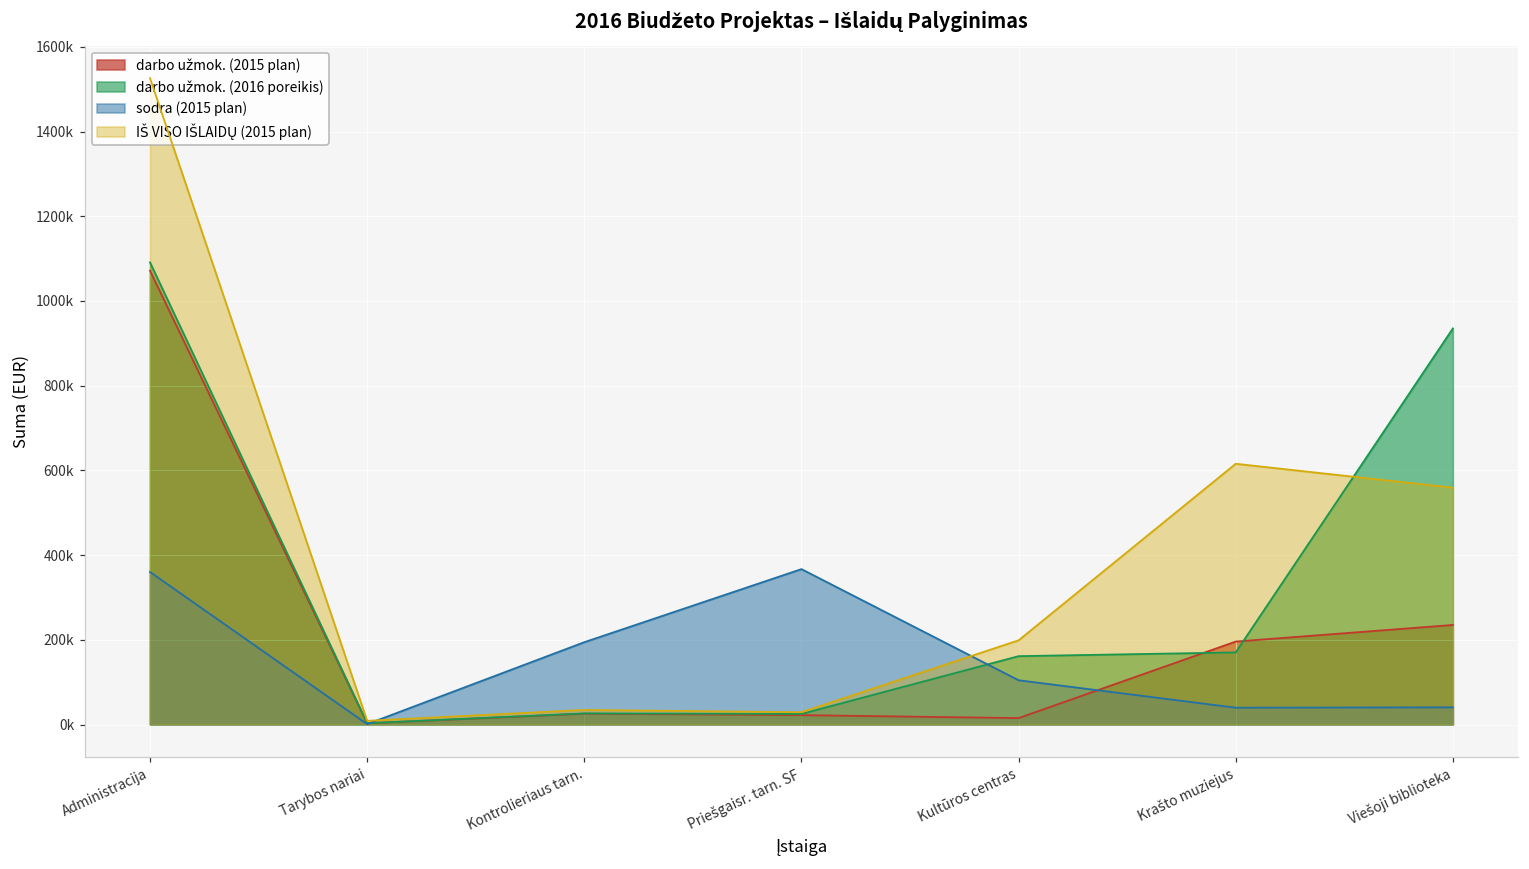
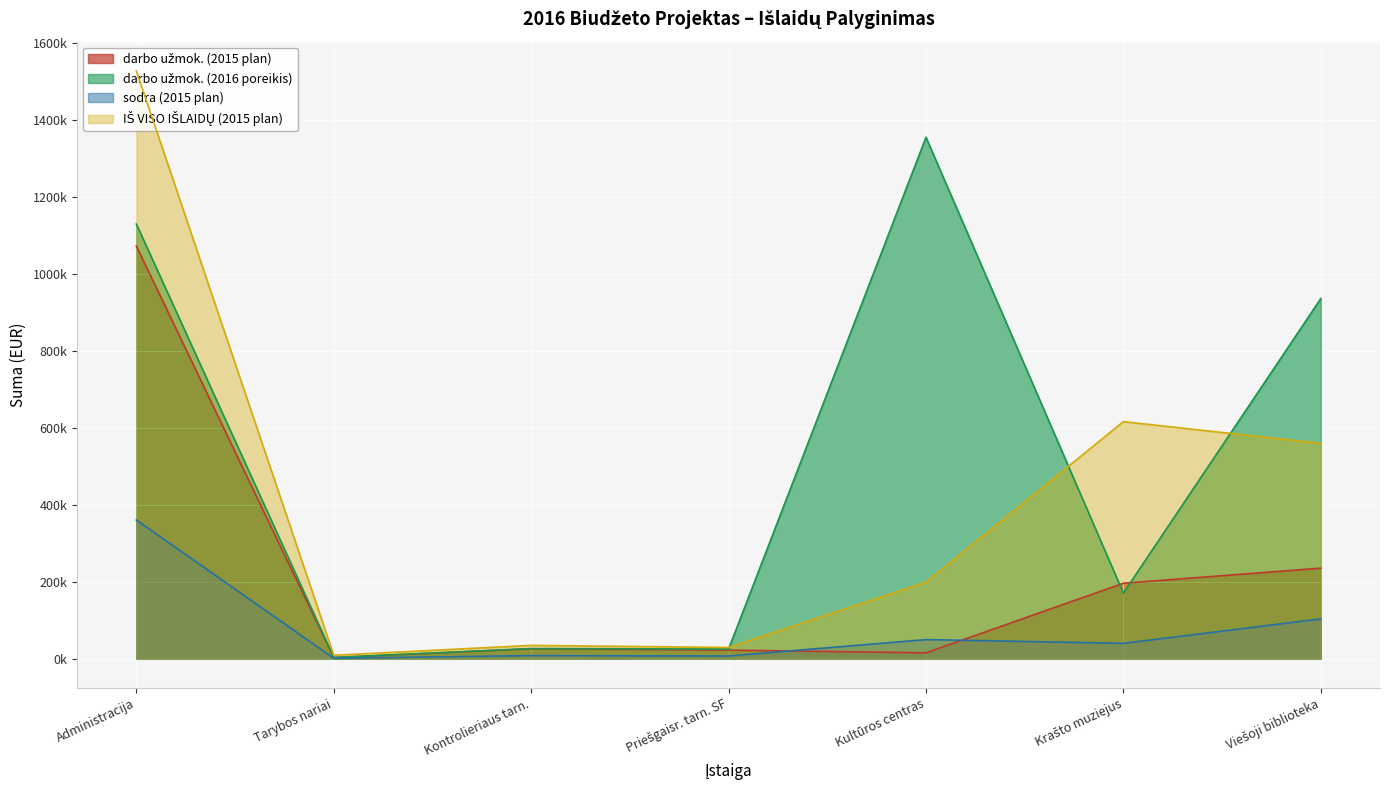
  {
    "darbo užmok. (2015 plan)": {
      "Administracija": 1070000,
      "Kultūros centras": 20000,
      "Krašto muziejus": 200000,
      "Viešoji biblioteka": 240000
    },
    "darbo užmok. (2016 poreikis)": {
-     "Administracija": 1090000,
-     "Kultūros centras": 160000,
+     "Administracija": 1130000,
+     "Kultūros centras": 1350000,
      "Krašto muziejus": 170000,
      "Viešoji biblioteka": 940000
    },
    "sodra (2015 plan)": {
      "Administracija": 360000,
-     "Kontrolieriaus tarn.": 190000,
-     "Priešgaisr. tarn. SF": 370000,
-     "Kultūros centras": 100000,
+     "Kontrolieriaus tarn.": 10000,
+     "Priešgaisr. tarn. SF": 10000,
+     "Kultūros centras": 50000,
      "Krašto muziejus": 40000,
-     "Viešoji biblioteka": 40000
+     "Viešoji biblioteka": 100000
    },
    "IŠ VISO IŠLAIDŲ (2015 plan)": {
      "Kontrolieriaus tarn.": 30000,
      "Kultūros centras": 200000,
      "Krašto muziejus": 620000,
      "Viešoji biblioteka": 560000
    }
  }
